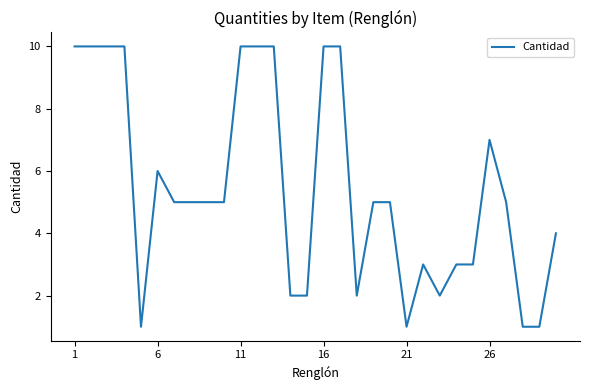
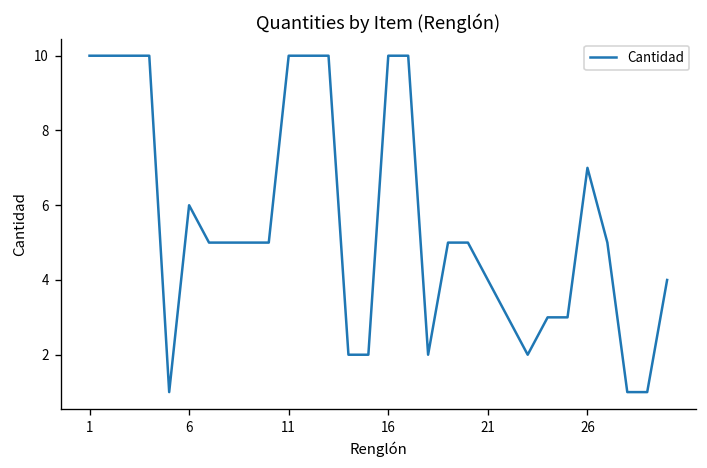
  {
    "1": 10,
    "6": 6,
    "11": 10,
    "16": 10,
-   "21": 1,
+   "21": 4,
    "26": 7
  }
